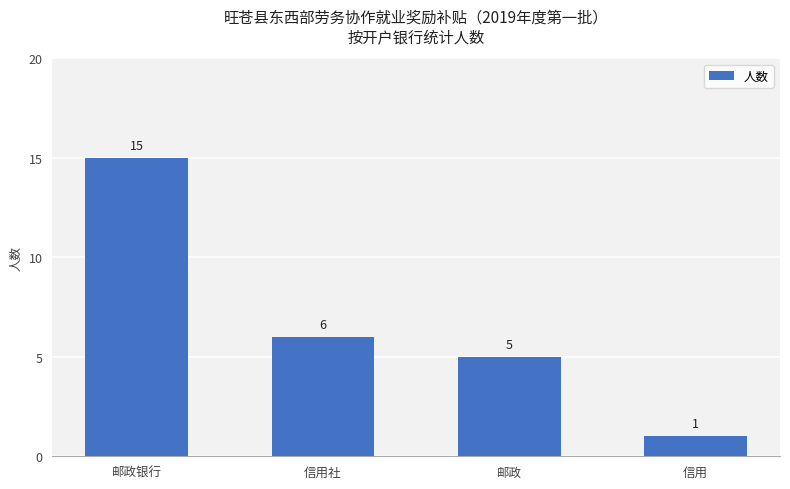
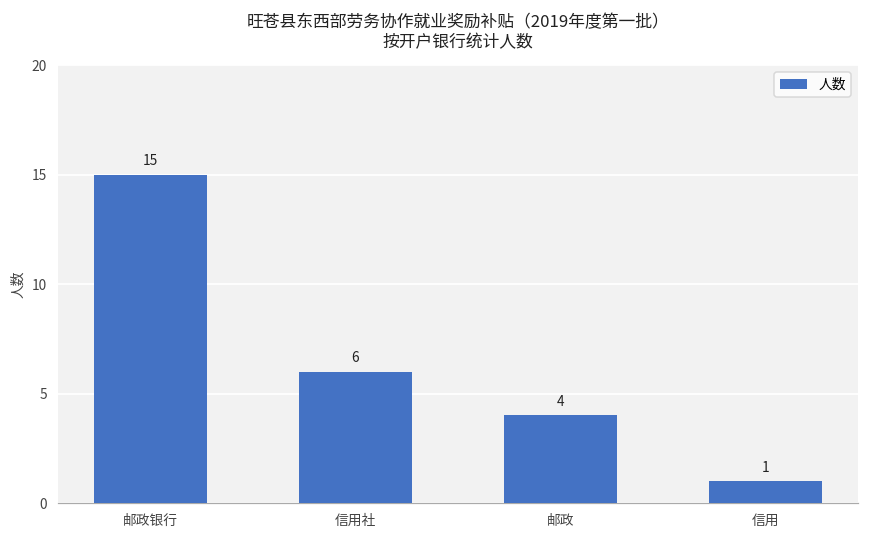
  {
    "邮政银行": 15,
    "信用社": 6,
-   "邮政": 5,
+   "邮政": 4,
    "信用": 1
  }
